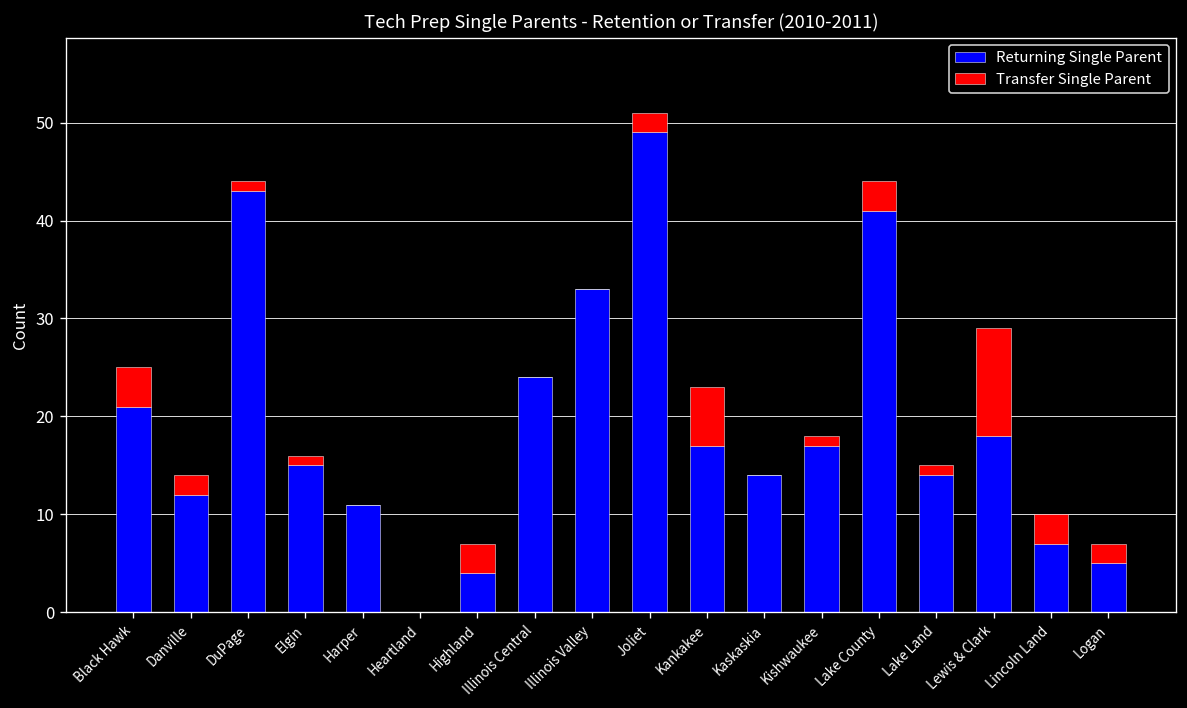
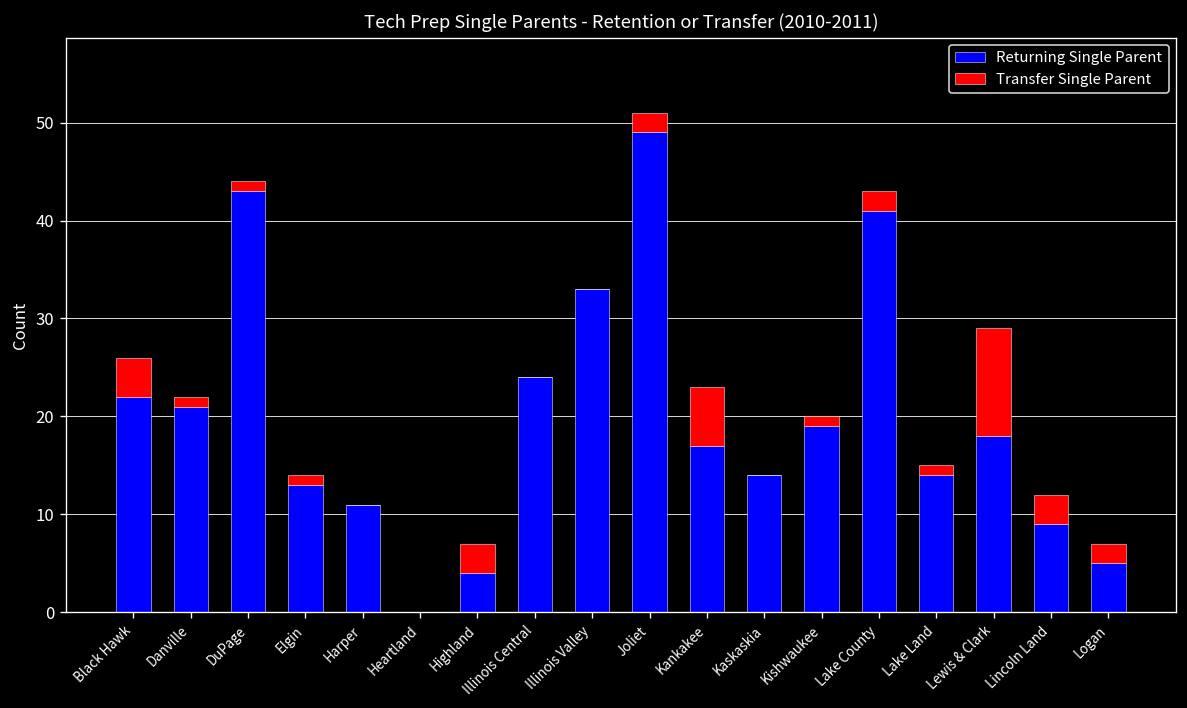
  {
    "Returning Single Parent": {
-     "Black Hawk": 21,
-     "Danville": 12,
+     "Black Hawk": 22,
+     "Danville": 21,
      "DuPage": 43,
-     "Elgin": 15,
+     "Elgin": 13,
      "Harper": 11,
      "Heartland": 0,
      "Highland": 4,
      "Illinois Central": 24,
      "Illinois Valley": 33,
      "Joliet": 49,
      "Kankakee": 17,
      "Kaskaskia": 14,
-     "Kishwaukee": 17,
+     "Kishwaukee": 19,
      "Lake County": 41,
      "Lake Land": 14,
      "Lewis & Clark": 18,
-     "Lincoln Land": 7,
+     "Lincoln Land": 9,
      "Logan": 5
    },
    "Transfer Single Parent": {
      "Black Hawk": 4,
-     "Danville": 2,
+     "Danville": 1,
      "DuPage": 1,
      "Elgin": 1,
      "Harper": 0,
      "Heartland": 0,
      "Highland": 3,
      "Illinois Central": 0,
      "Illinois Valley": 0,
      "Joliet": 2,
      "Kankakee": 6,
      "Kaskaskia": 0,
      "Kishwaukee": 1,
-     "Lake County": 3,
+     "Lake County": 2,
      "Lake Land": 1,
      "Lewis & Clark": 11,
      "Lincoln Land": 3,
      "Logan": 2
    }
  }
